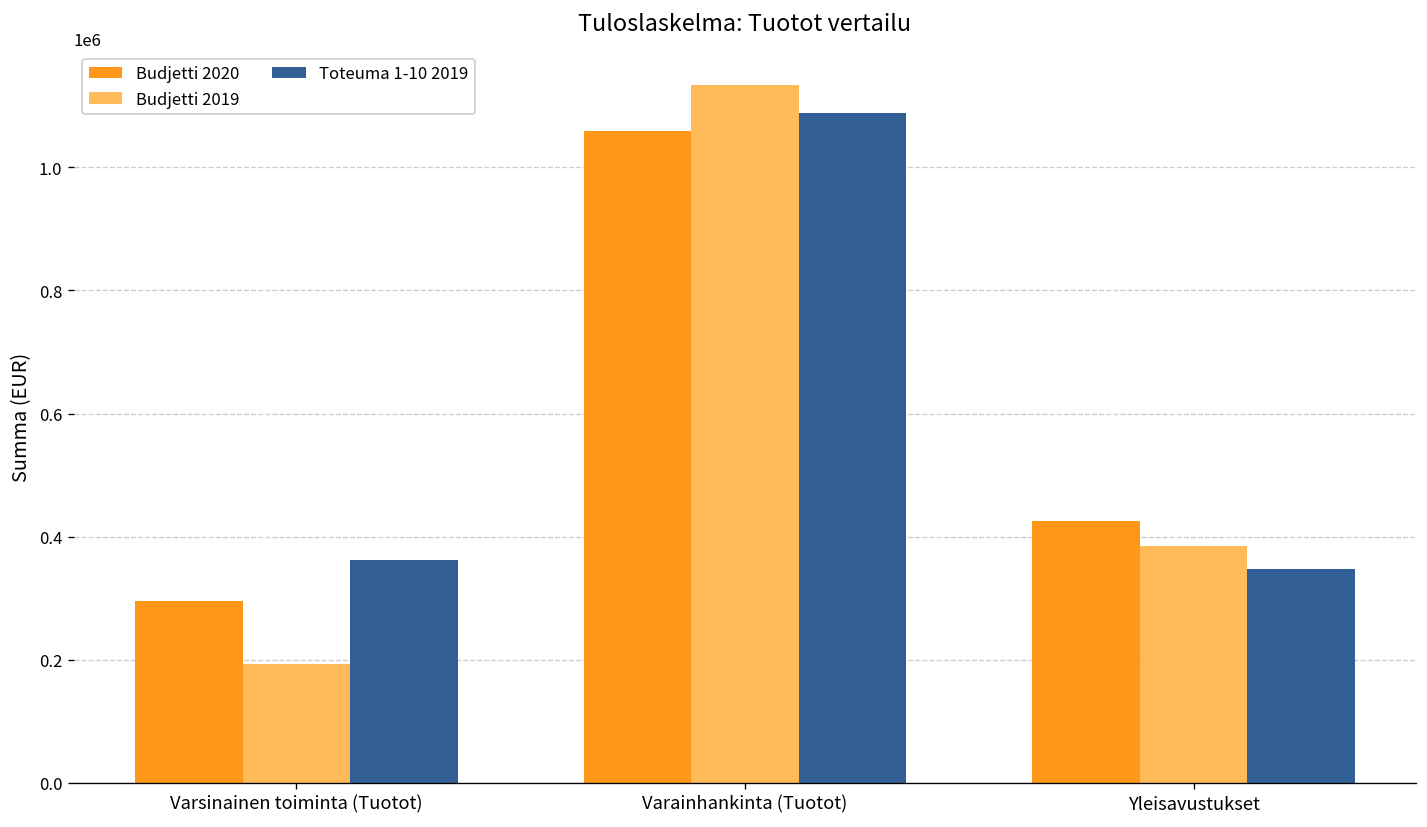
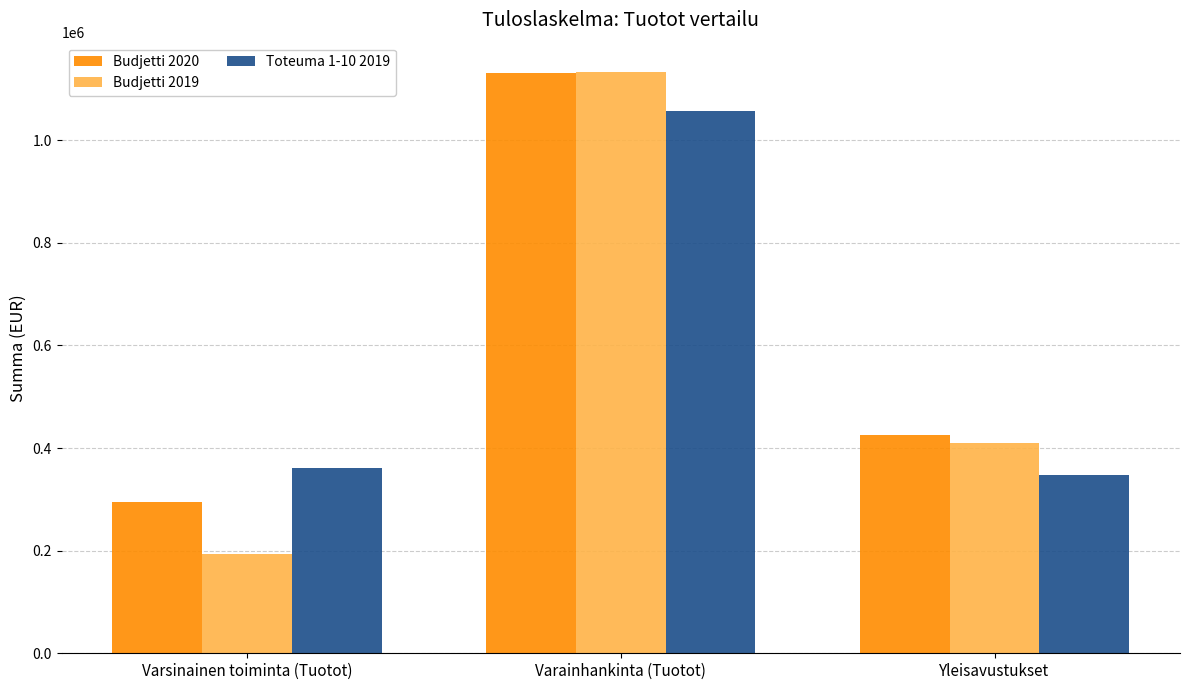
  {
    "Budjetti 2020": {
      "Varsinainen toiminta (Tuotot)": 300000,
-     "Varainhankinta (Tuotot)": 1060000,
+     "Varainhankinta (Tuotot)": 1130000,
      "Yleisavustukset": 420000
    },
    "Budjetti 2019": {
      "Varsinainen toiminta (Tuotot)": 190000,
      "Varainhankinta (Tuotot)": 1130000,
-     "Yleisavustukset": 390000
+     "Yleisavustukset": 410000
    },
    "Toteuma 1-10 2019": {
      "Varsinainen toiminta (Tuotot)": 360000,
-     "Varainhankinta (Tuotot)": 1090000,
+     "Varainhankinta (Tuotot)": 1060000,
      "Yleisavustukset": 350000
    }
  }
